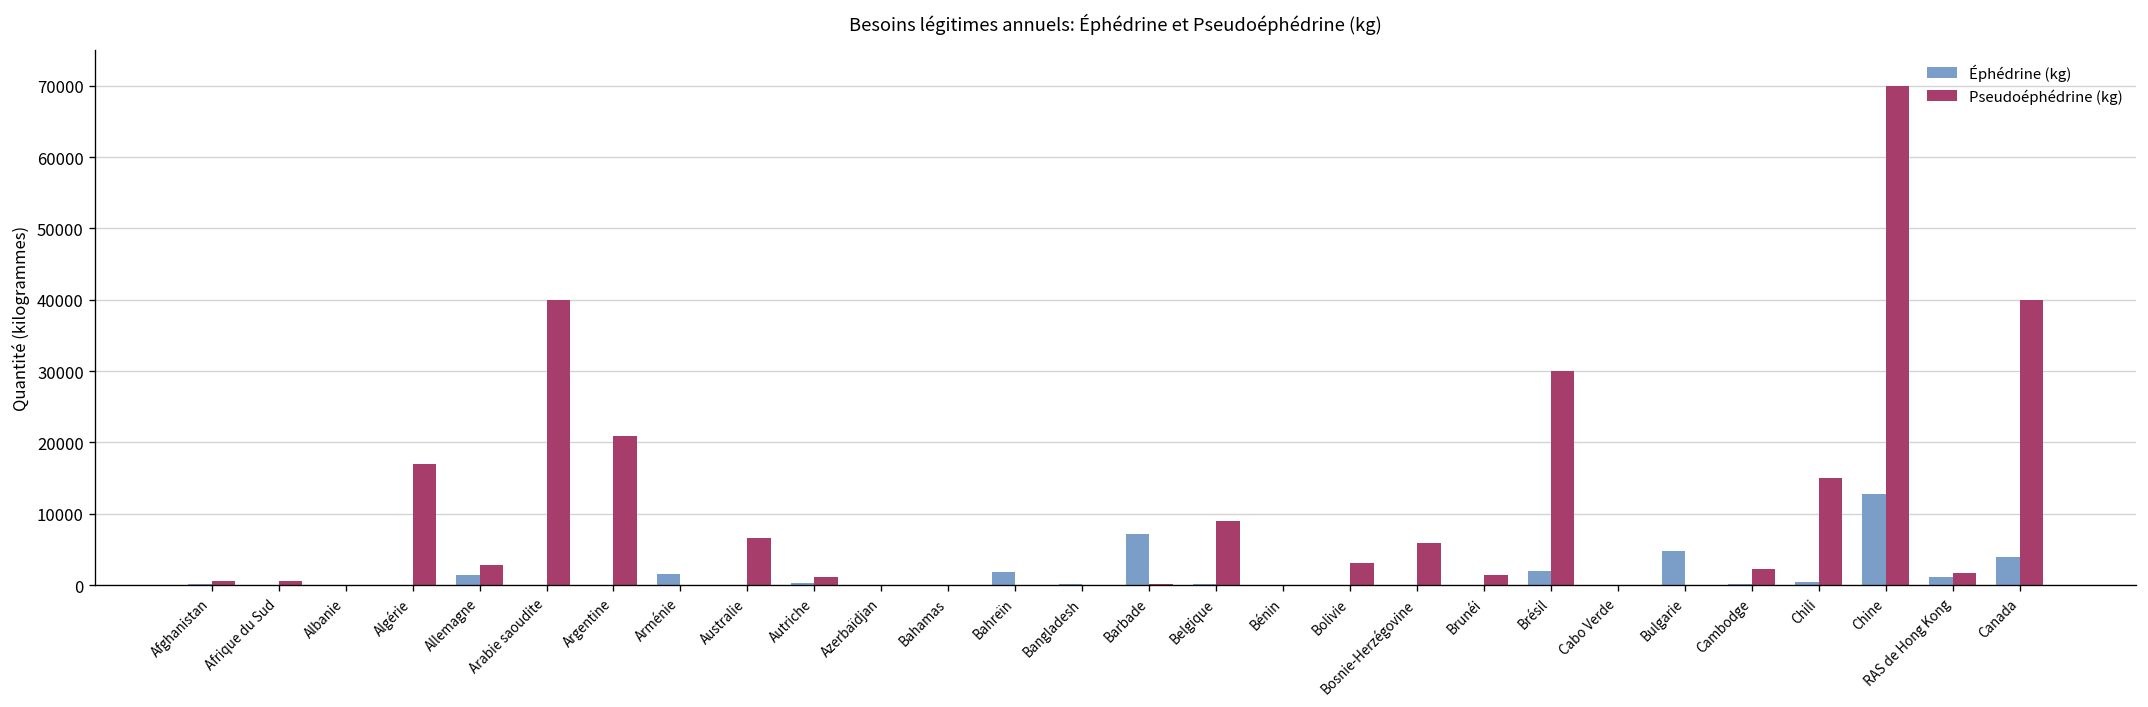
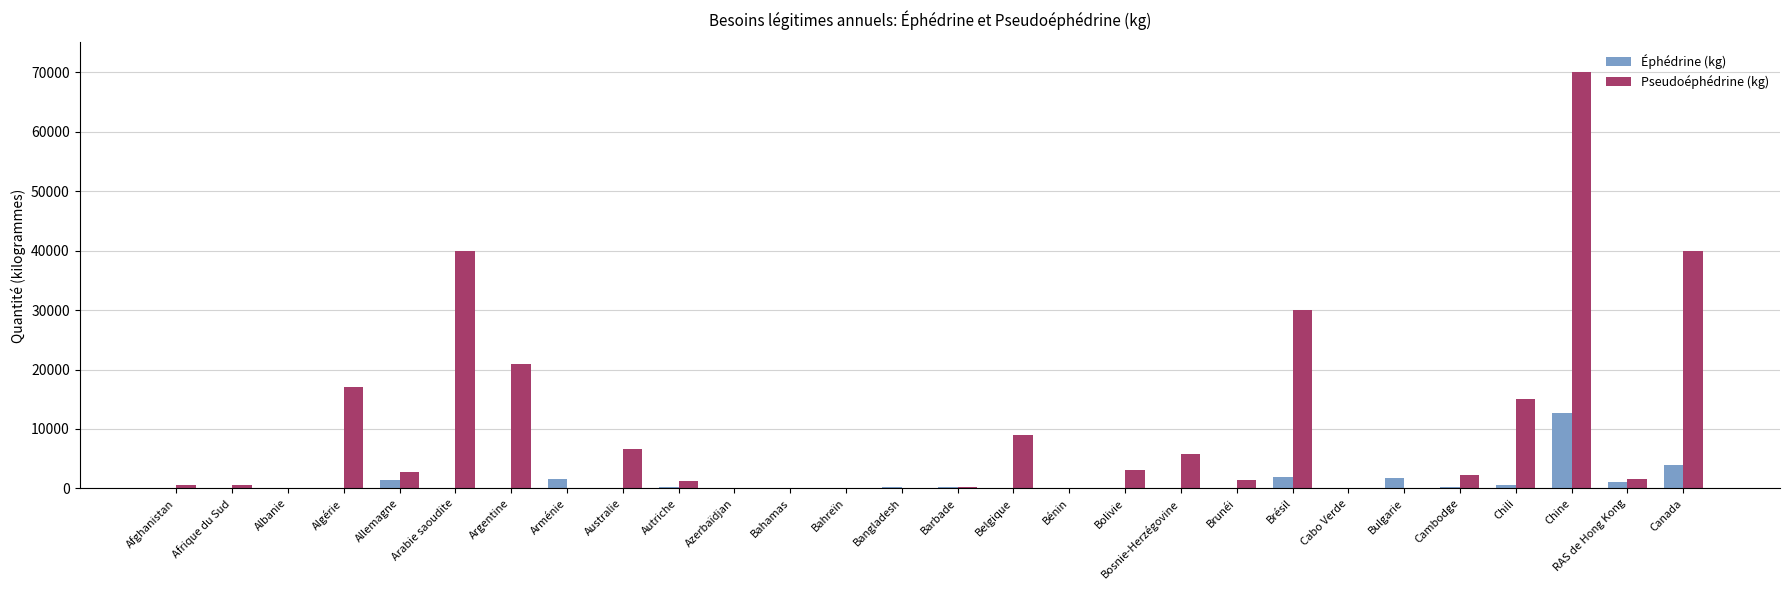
  {
    "Éphédrine (kg)": {
      "Allemagne": 1000,
      "Arménie": 2000,
      "Bahamas": 0,
-     "Bahreïn": 2000,
-     "Barbade": 7000,
+     "Bahreïn": 0,
+     "Barbade": 0,
      "Brésil": 2000,
      "Cabo Verde": 0,
-     "Bulgarie": 5000,
+     "Bulgarie": 2000,
      "Chili": 1000,
      "Chine": 13000,
      "RAS de Hong Kong": 1000,
      "Canada": 4000
    },
    "Pseudoéphédrine (kg)": {
      "Afghanistan": 1000,
      "Afrique du Sud": 1000,
      "Algérie": 17000,
      "Allemagne": 3000,
      "Arabie saoudite": 40000,
      "Argentine": 21000,
      "Arménie": 0,
      "Australie": 7000,
      "Autriche": 1000,
      "Bahamas": 0,
      "Bangladesh": 0,
      "Belgique": 9000,
      "Bolivie": 3000,
      "Bosnie-Herzégovine": 6000,
      "Brunéi": 1000,
      "Brésil": 30000,
      "Cabo Verde": 0,
      "Cambodge": 2000,
      "Chili": 15000,
      "Chine": 70000,
      "RAS de Hong Kong": 2000,
      "Canada": 40000
    }
  }
